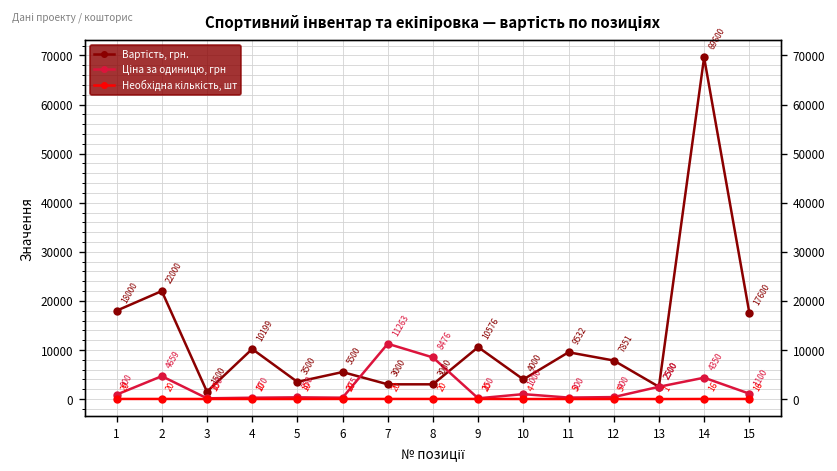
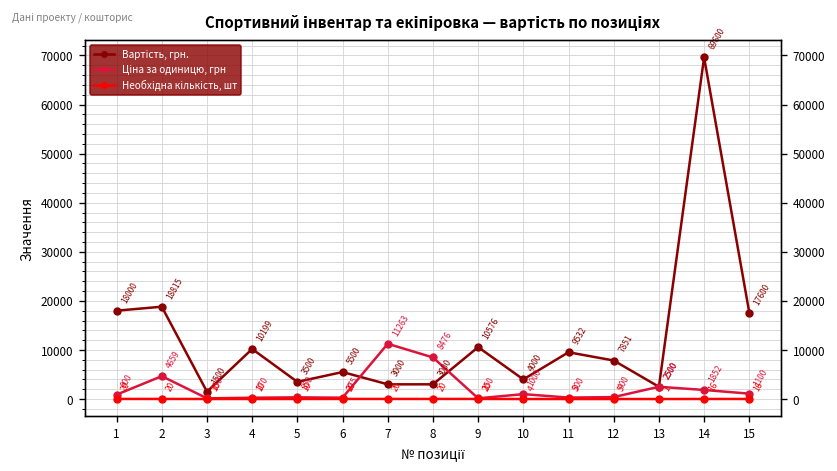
  {
    "Вартість, грн.": {
      "1": 18000,
-     "2": 22000,
+     "2": 18815,
      "4": 10199,
      "5": 3500,
      "6": 5500,
      "7": 3000,
      "8": 3000,
      "9": 10576,
      "11": 9532,
      "12": 7851,
      "14": 69600,
      "15": 17600
    },
    "Ціна за одиницю, грн": {
      "2": 4659,
      "7": 11263,
      "8": 8476,
-     "14": 4350
+     "14": 1852
    },
    "Необхідна кількість, шт": {
      "2": 20,
      "7": 20,
      "8": 20,
      "13": 1,
      "14": 16
    }
  }
